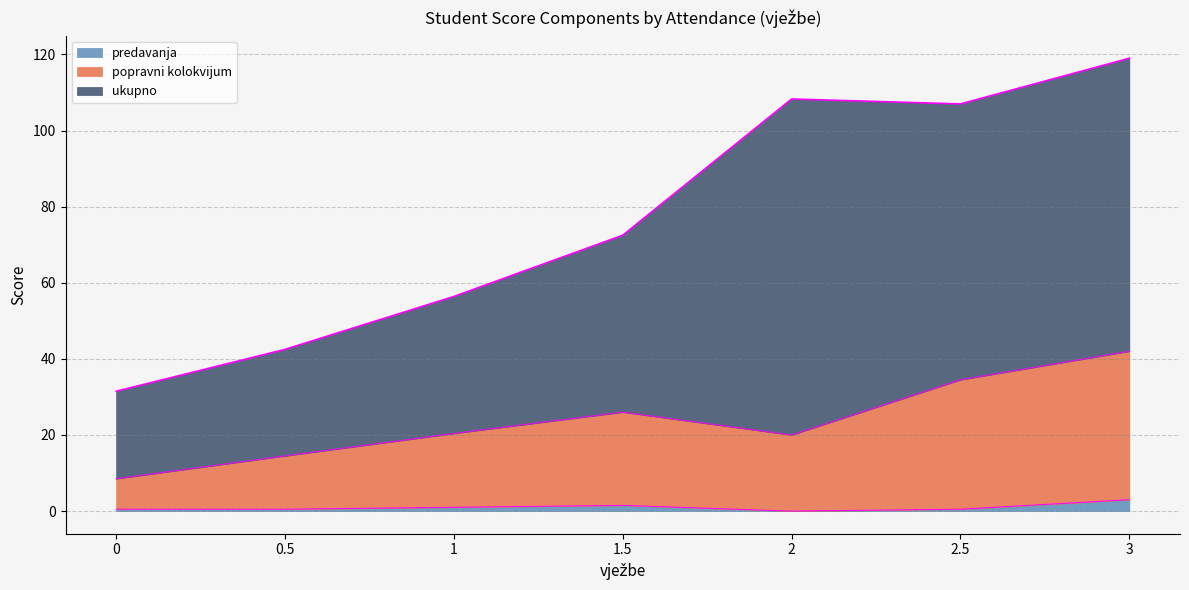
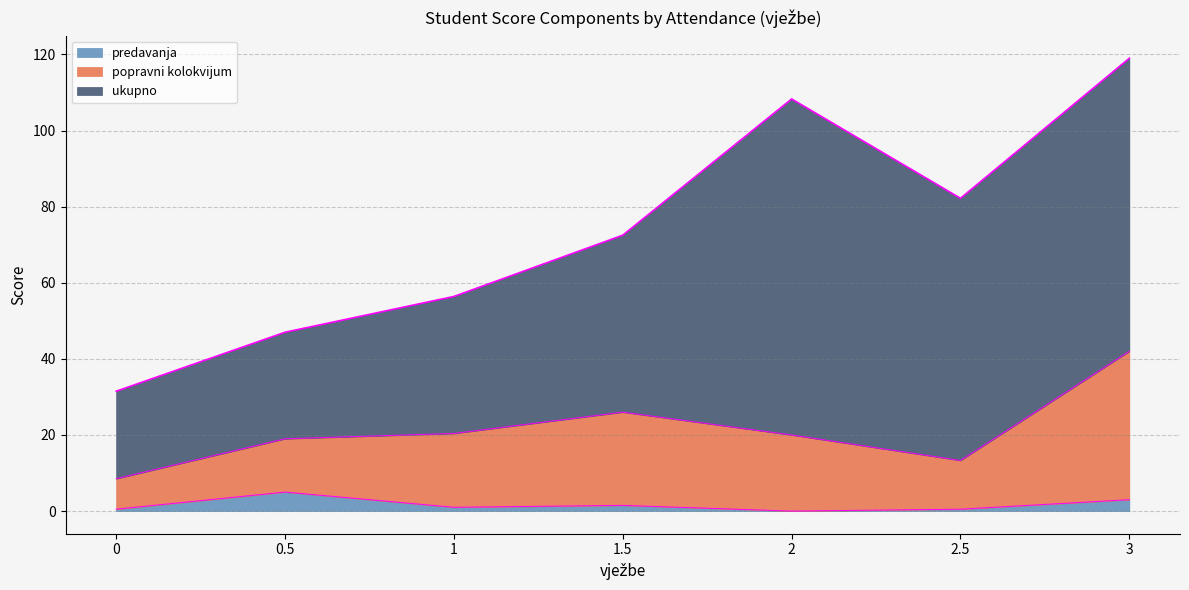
  {
    "predavanja": {
      "0": 1,
-     "0.5": 1,
+     "0.5": 5,
      "1": 1,
      "1.5": 2,
      "2": 0,
      "2.5": 1,
      "3": 3
    },
    "popravni kolokvijum": {
      "0": 8,
      "0.5": 14,
      "1": 19,
      "1.5": 25,
      "2": 20,
-     "2.5": 34,
+     "2.5": 13,
      "3": 39
    },
    "ukupno": {
      "0": 23,
      "0.5": 28,
      "1": 36,
      "1.5": 47,
      "2": 88,
-     "2.5": 73,
+     "2.5": 69,
      "3": 77
    }
  }
